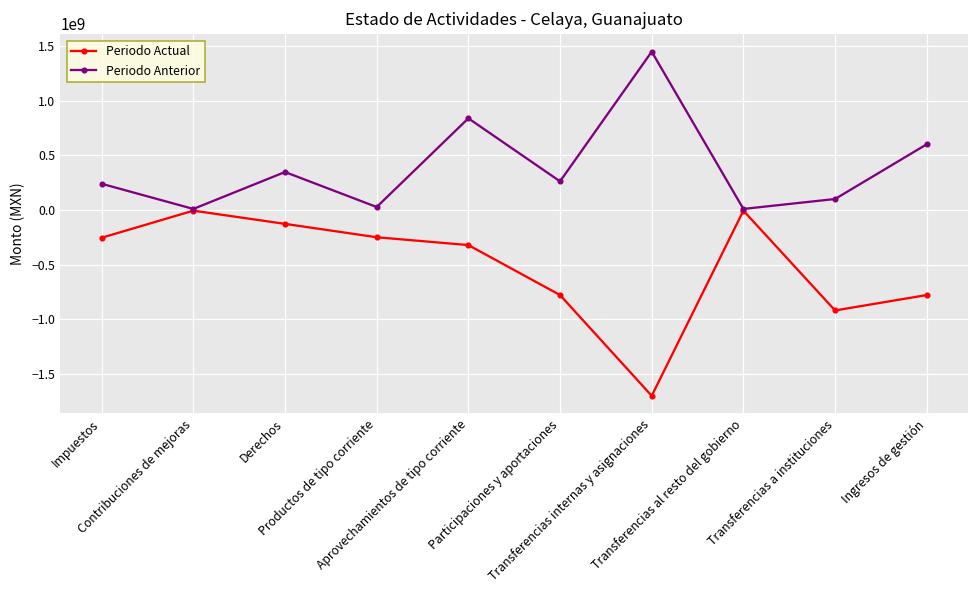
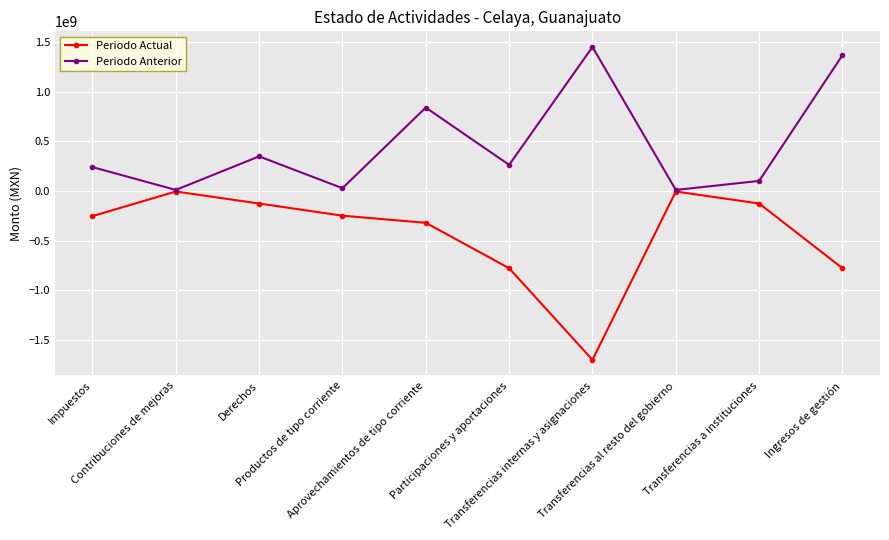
  {
    "Periodo Actual": {
      "Impuestos": -300000000,
      "Derechos": -100000000,
      "Productos de tipo corriente": -200000000,
      "Aprovechamientos de tipo corriente": -300000000,
      "Participaciones y aportaciones": -800000000,
      "Transferencias internas y asignaciones": -1700000000,
-     "Transferencias a instituciones": -900000000,
+     "Transferencias a instituciones": -100000000,
      "Ingresos de gestión": -800000000
    },
    "Periodo Anterior": {
      "Impuestos": 200000000,
      "Derechos": 300000000,
      "Productos de tipo corriente": 0,
      "Aprovechamientos de tipo corriente": 800000000,
      "Participaciones y aportaciones": 300000000,
      "Transferencias internas y asignaciones": 1400000000,
      "Transferencias a instituciones": 100000000,
-     "Ingresos de gestión": 600000000
+     "Ingresos de gestión": 1400000000
    }
  }
